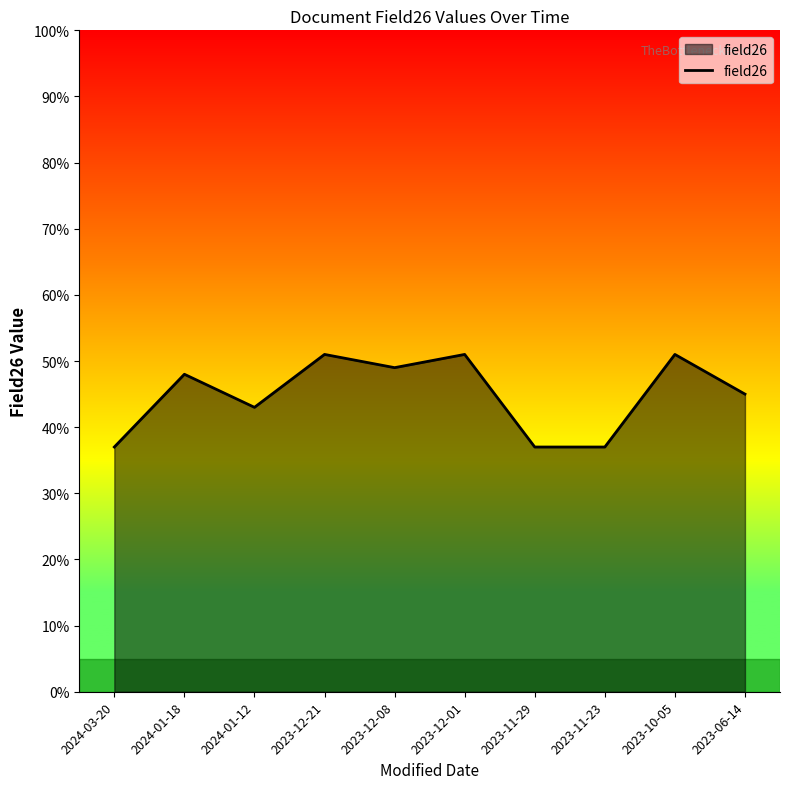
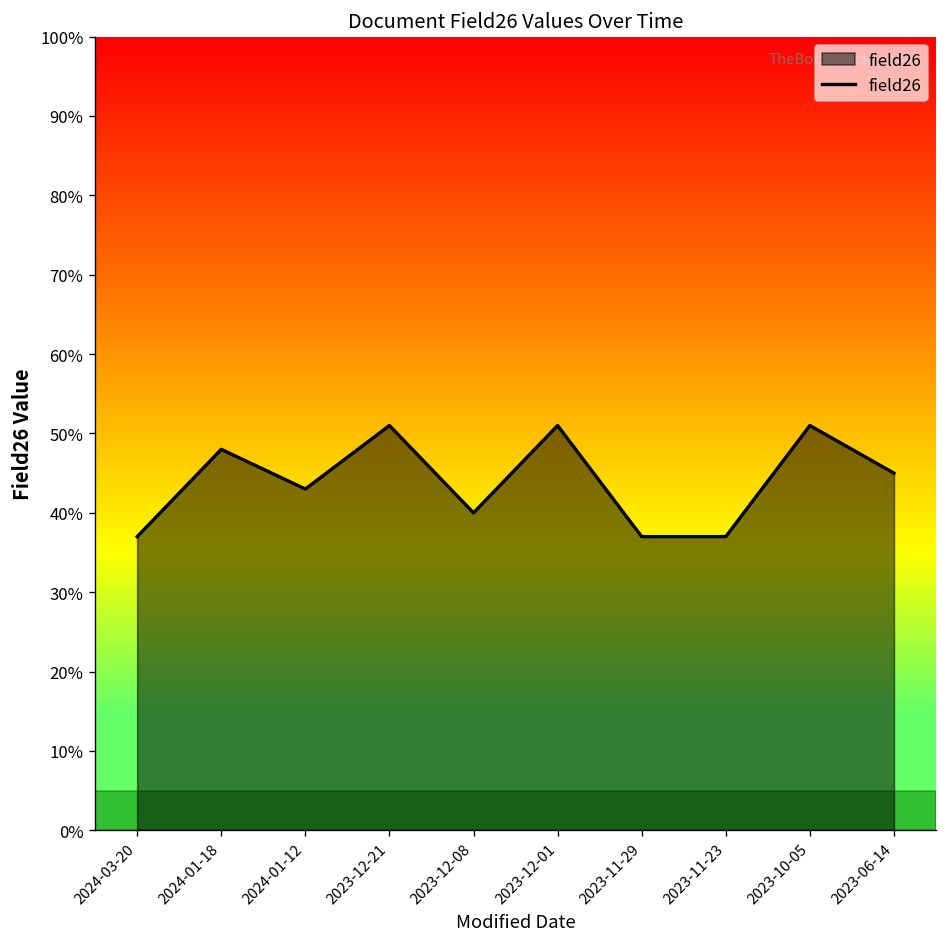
  {
    "2024-03-20": "37%",
    "2024-01-18": "48%",
    "2024-01-12": "43%",
    "2023-12-21": "51%",
-   "2023-12-08": "49%",
+   "2023-12-08": "40%",
    "2023-12-01": "51%",
    "2023-11-29": "37%",
    "2023-11-23": "37%",
    "2023-10-05": "51%",
    "2023-06-14": "45%"
  }
